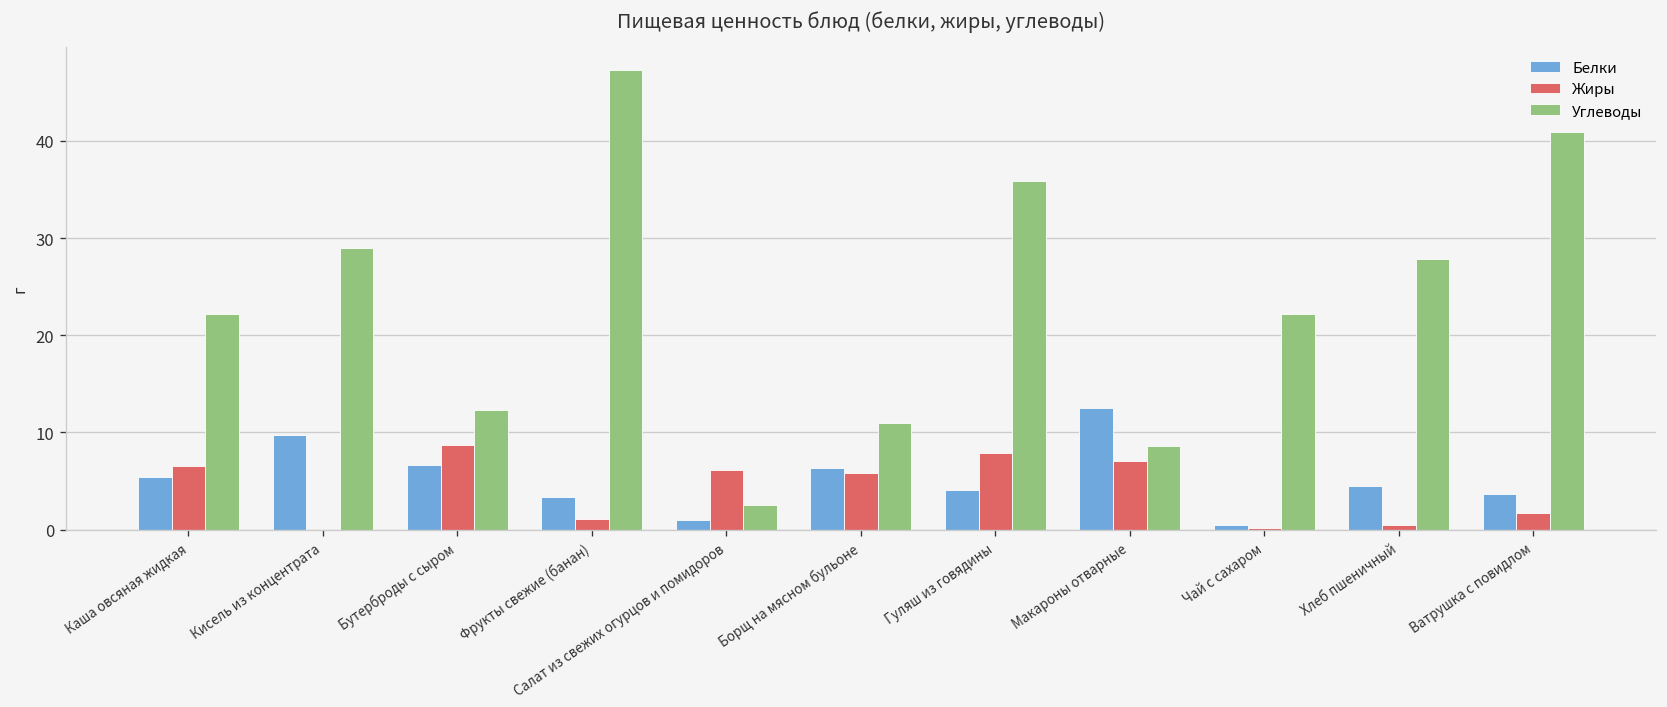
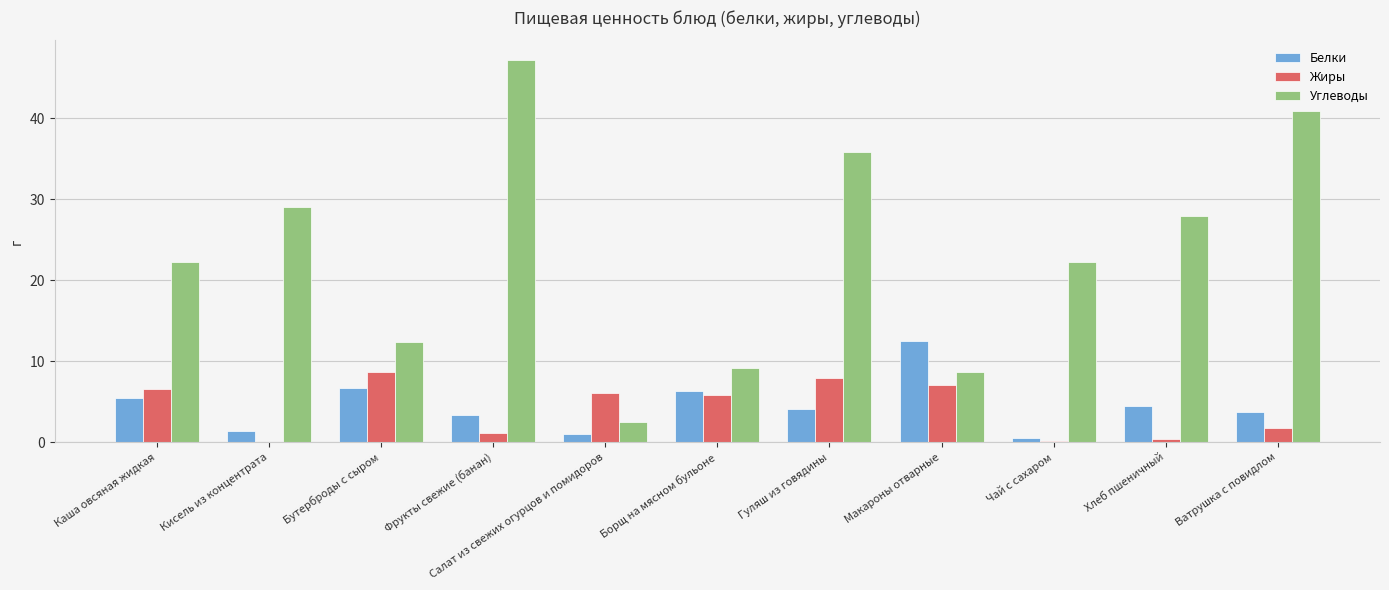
  {
    "Белки": {
      "Каша овсяная жидкая": 5,
-     "Кисель из концентрата": 10,
+     "Кисель из концентрата": 1,
      "Бутерброды с сыром": 7,
      "Фрукты свежие (банан)": 3,
      "Салат из свежих огурцов и помидоров": 1,
      "Борщ на мясном бульоне": 6,
      "Гуляш из говядины": 4,
      "Макароны отварные": 13,
      "Чай с сахаром": 1,
      "Хлеб пшеничный": 5,
      "Ватрушка с повидлом": 4
    },
    "Жиры": {
      "Каша овсяная жидкая": 7,
      "Кисель из концентрата": 0,
      "Бутерброды с сыром": 9,
      "Фрукты свежие (банан)": 1,
      "Салат из свежих огурцов и помидоров": 6,
      "Борщ на мясном бульоне": 6,
      "Гуляш из говядины": 8,
      "Макароны отварные": 7,
      "Хлеб пшеничный": 0,
      "Ватрушка с повидлом": 2
    },
    "Углеводы": {
      "Каша овсяная жидкая": 22,
      "Кисель из концентрата": 29,
      "Бутерброды с сыром": 12,
      "Фрукты свежие (банан)": 47,
      "Салат из свежих огурцов и помидоров": 3,
-     "Борщ на мясном бульоне": 11,
+     "Борщ на мясном бульоне": 9,
      "Гуляш из говядины": 36,
      "Макароны отварные": 9,
      "Чай с сахаром": 22,
      "Хлеб пшеничный": 28,
      "Ватрушка с повидлом": 41
    }
  }
